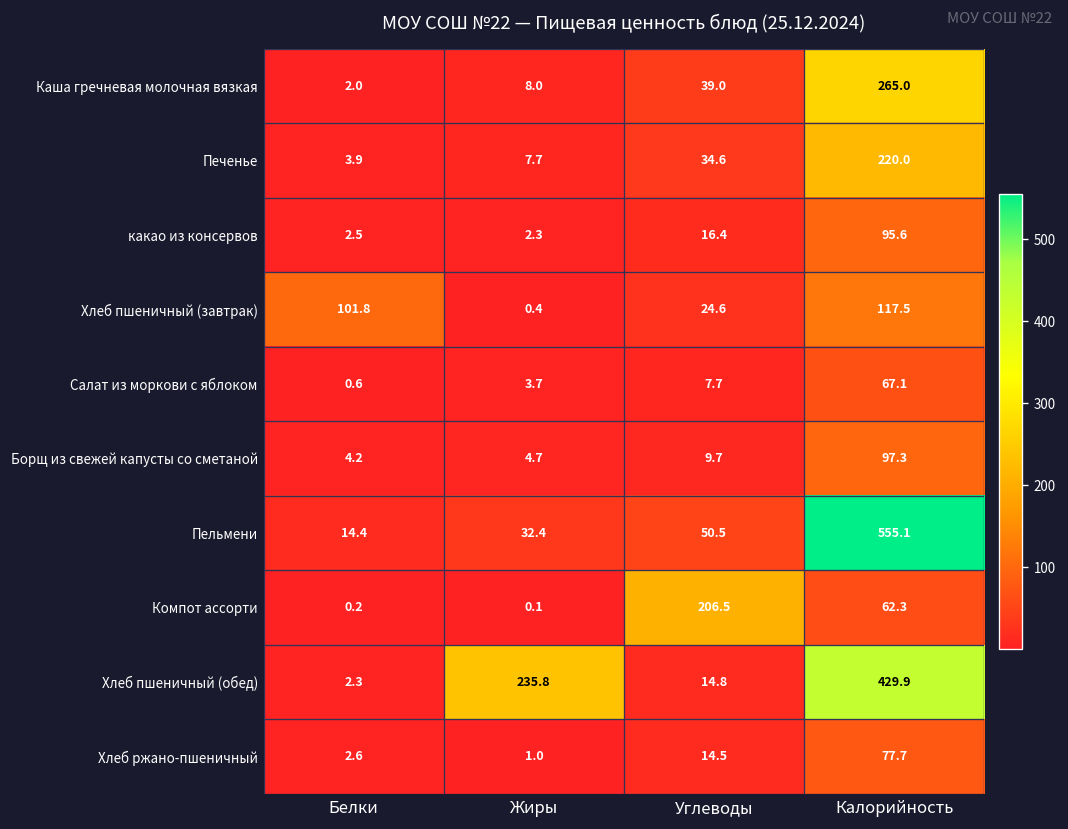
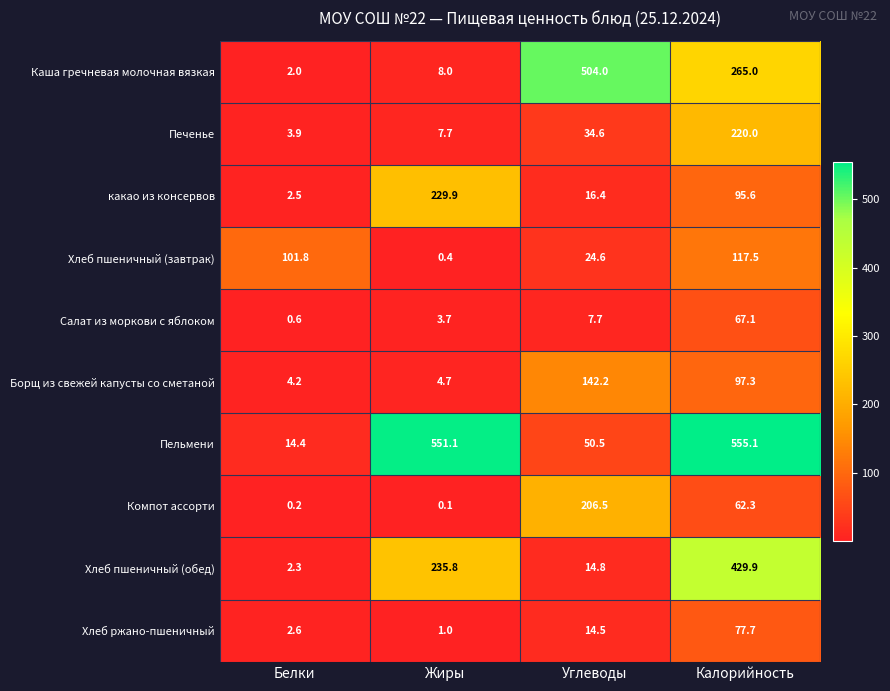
  {
    "Каша гречневая молочная вязкая": {
      "Белки": 2.0,
      "Жиры": 8.0,
-     "Углеводы": 39.0,
+     "Углеводы": 504.0,
      "Калорийность": 265.0
    },
    "Печенье": {
      "Белки": 3.9,
      "Жиры": 7.7,
      "Углеводы": 34.6,
      "Калорийность": 220.0
    },
    "какао из консервов": {
      "Белки": 2.5,
-     "Жиры": 2.3,
+     "Жиры": 229.9,
      "Углеводы": 16.4,
      "Калорийность": 95.6
    },
    "Хлеб пшеничный (завтрак)": {
      "Белки": 101.8,
      "Жиры": 0.4,
      "Углеводы": 24.6,
      "Калорийность": 117.5
    },
    "Салат из моркови с яблоком": {
      "Белки": 0.6,
      "Жиры": 3.7,
      "Углеводы": 7.7,
      "Калорийность": 67.1
    },
    "Борщ из свежей капусты со сметаной": {
      "Белки": 4.2,
      "Жиры": 4.7,
-     "Углеводы": 9.7,
+     "Углеводы": 142.2,
      "Калорийность": 97.3
    },
    "Пельмени": {
      "Белки": 14.4,
-     "Жиры": 32.4,
+     "Жиры": 551.1,
      "Углеводы": 50.5,
      "Калорийность": 555.1
    },
    "Компот ассорти": {
      "Белки": 0.2,
      "Жиры": 0.1,
      "Углеводы": 206.5,
      "Калорийность": 62.3
    },
    "Хлеб пшеничный (обед)": {
      "Белки": 2.3,
      "Жиры": 235.8,
      "Углеводы": 14.8,
      "Калорийность": 429.9
    },
    "Хлеб ржано-пшеничный": {
      "Белки": 2.6,
      "Жиры": 1.0,
      "Углеводы": 14.5,
      "Калорийность": 77.7
    }
  }
